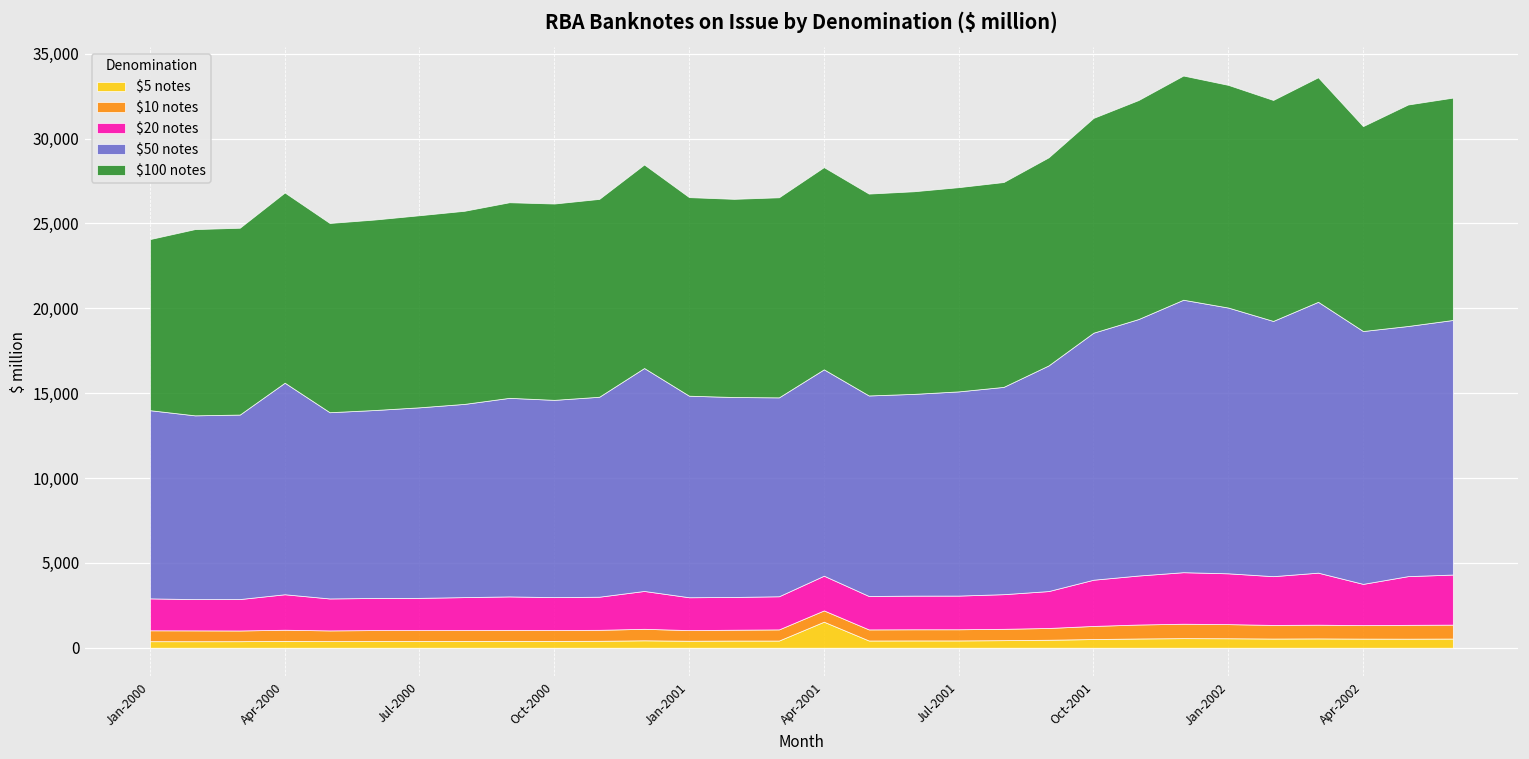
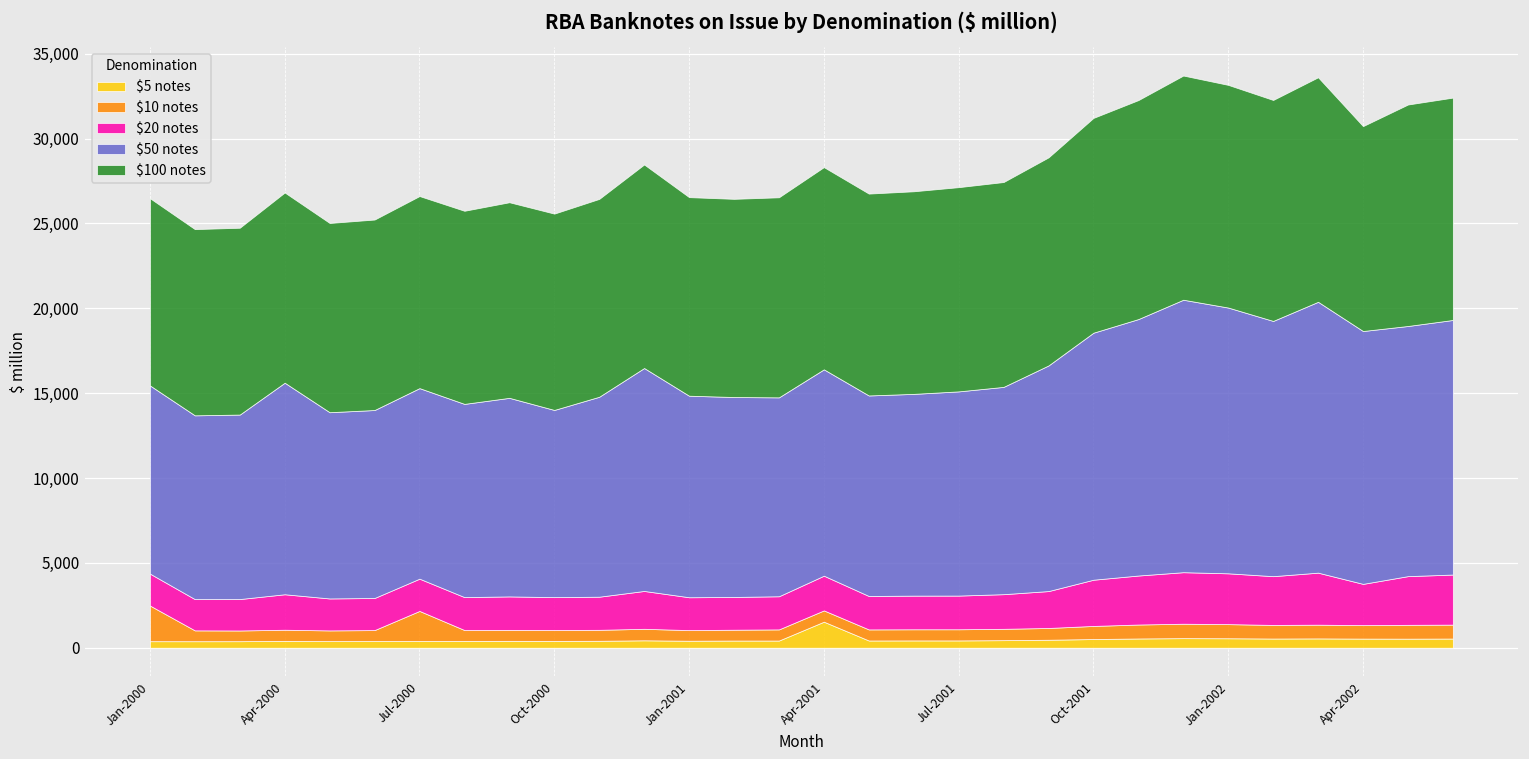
  {
    "$5 notes": {
      "Jan-2000": "400",
      "Apr-2000": "400",
      "Jul-2000": "400",
      "Oct-2000": "400",
      "Jan-2001": "400",
      "Apr-2001": "1,500",
      "Jul-2001": "400",
      "Oct-2001": "500",
      "Jan-2002": "600",
      "Apr-2002": "500"
    },
    "$10 notes": {
-     "Jan-2000": "600",
+     "Jan-2000": "2,100",
      "Apr-2000": "700",
-     "Jul-2000": "600",
+     "Jul-2000": "1,800",
      "Oct-2000": "600",
      "Jan-2001": "600",
      "Apr-2001": "700",
      "Jul-2001": "700",
      "Oct-2001": "800",
      "Jan-2002": "800",
      "Apr-2002": "800"
    },
    "$20 notes": {
      "Jan-2000": "1,900",
      "Apr-2000": "2,100",
      "Jul-2000": "1,900",
      "Oct-2000": "1,900",
      "Jan-2001": "1,900",
      "Apr-2001": "2,000",
      "Jul-2001": "2,000",
      "Oct-2001": "2,700",
      "Jan-2002": "3,000",
      "Apr-2002": "2,400"
    },
    "$50 notes": {
      "Jan-2000": "11,100",
      "Apr-2000": "12,500",
      "Jul-2000": "11,200",
-     "Oct-2000": "11,600",
+     "Oct-2000": "11,000",
      "Jan-2001": "11,900",
      "Apr-2001": "12,200",
      "Jul-2001": "12,000",
      "Oct-2001": "14,600",
      "Jan-2002": "15,700",
      "Apr-2002": "14,900"
    },
    "$100 notes": {
-     "Jan-2000": "10,100",
+     "Jan-2000": "11,000",
      "Apr-2000": "11,200",
      "Jul-2000": "11,300",
      "Oct-2000": "11,600",
      "Jan-2001": "11,700",
      "Apr-2001": "11,900",
      "Jul-2001": "12,000",
      "Oct-2001": "12,700",
      "Jan-2002": "13,100",
      "Apr-2002": "12,100"
    }
  }
